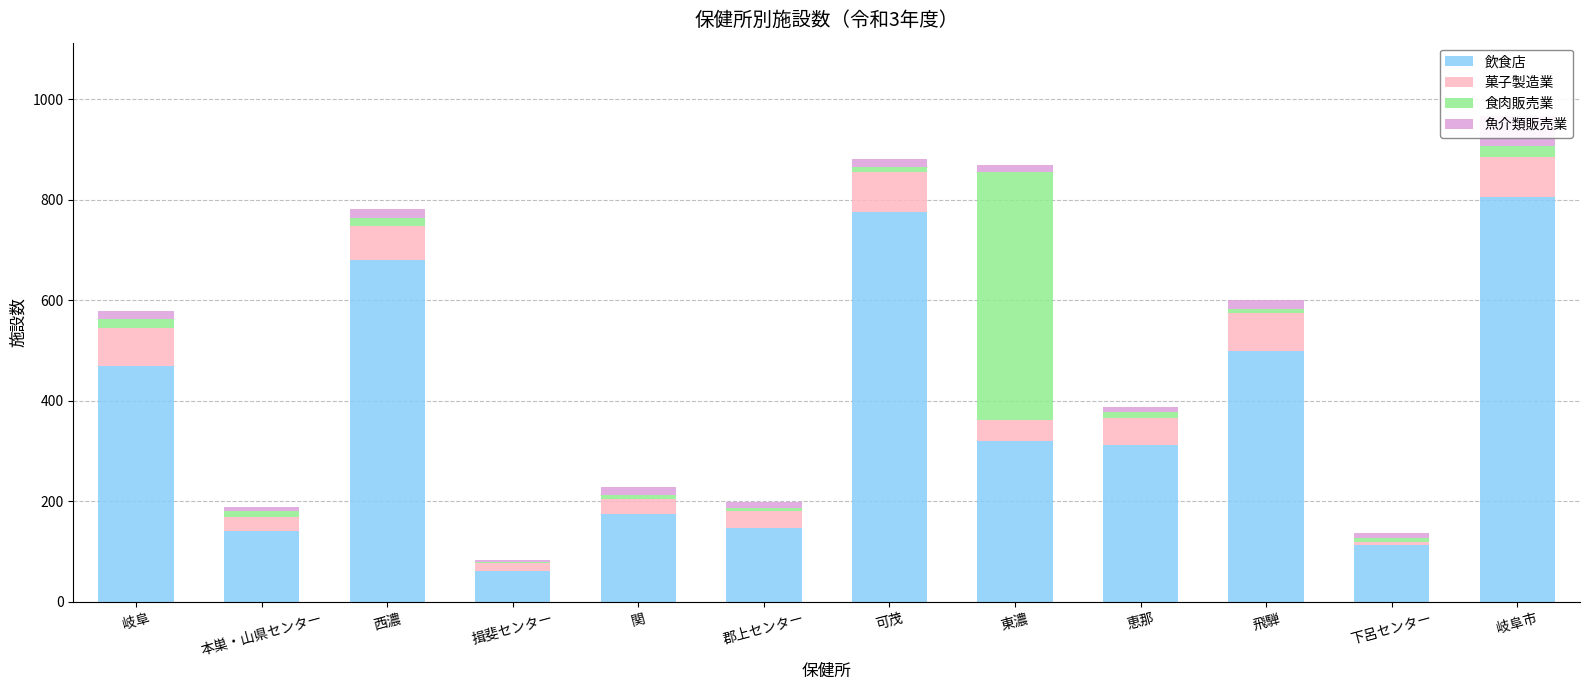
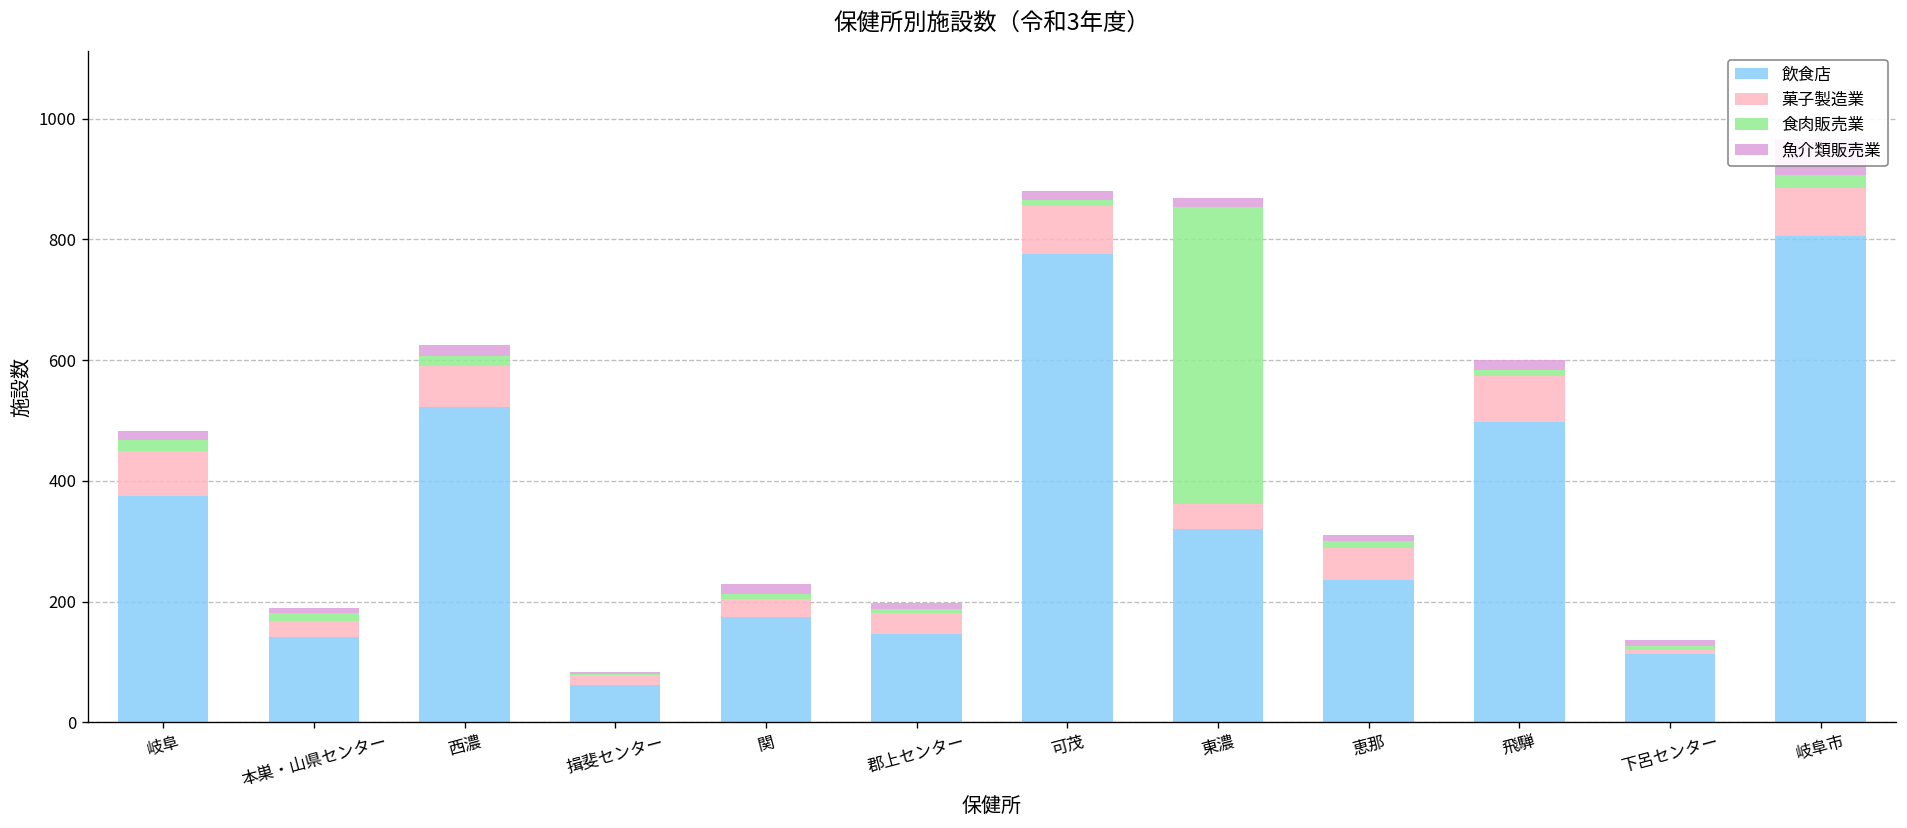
  {
    "飲食店": {
-     "岐阜": 470,
+     "岐阜": 380,
      "本巣・山県センター": 140,
-     "西濃": 680,
+     "西濃": 520,
      "揖斐センター": 60,
      "関": 180,
      "郡上センター": 150,
      "可茂": 780,
      "東濃": 320,
-     "恵那": 310,
+     "恵那": 240,
      "飛騨": 500,
      "下呂センター": 110,
      "岐阜市": 810
    },
    "食肉販売業": {
      "岐阜": 20,
      "本巣・山県センター": 10,
      "西濃": 20,
      "関": 10,
      "郡上センター": 10,
      "可茂": 10,
      "東濃": 490,
      "恵那": 10,
      "飛騨": 10,
      "下呂センター": 10,
      "岐阜市": 20
    }
  }
